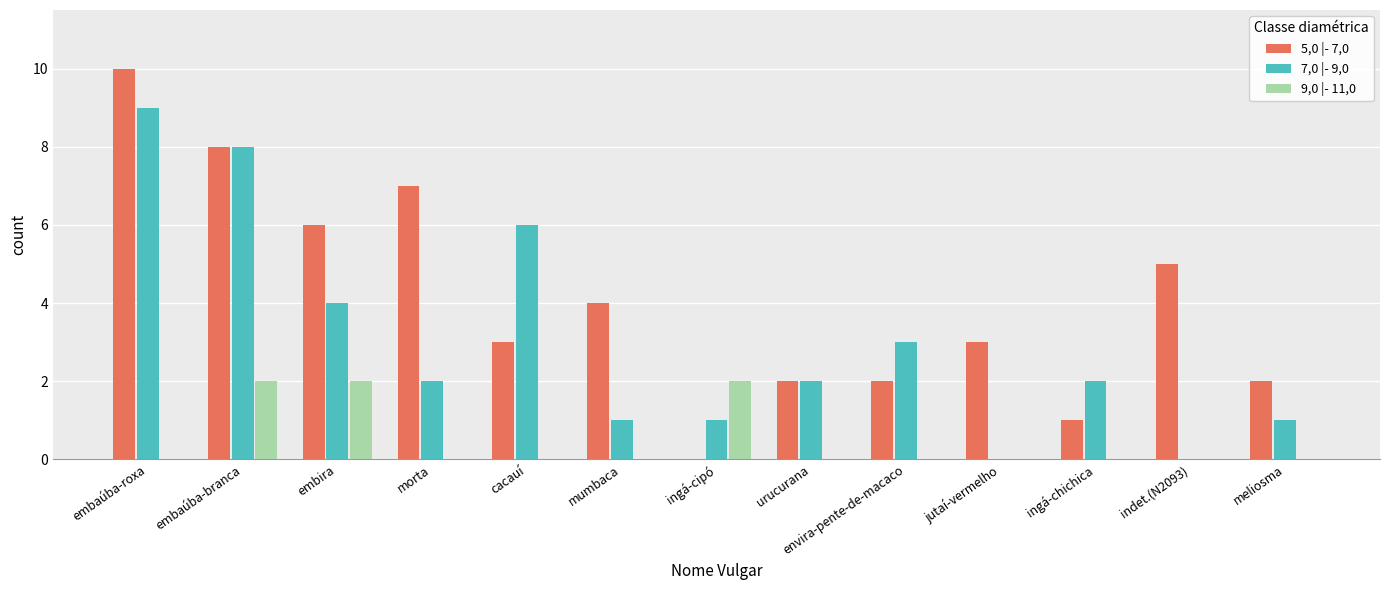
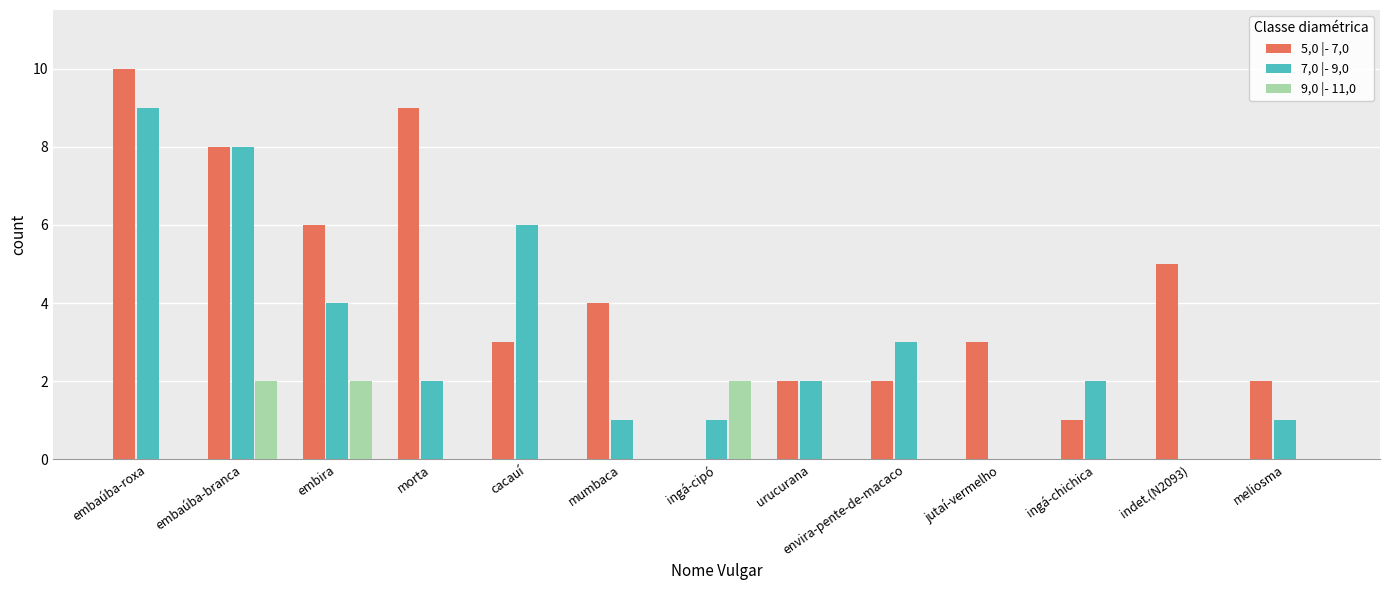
  {
    "5,0 |- 7,0": {
      "embaúba-roxa": 10,
      "embaúba-branca": 8,
      "embira": 6,
-     "morta": 7,
+     "morta": 9,
      "cacauí": 3,
      "mumbaca": 4,
      "ingá-cipó": 0,
      "urucurana": 2,
      "envira-pente-de-macaco": 2,
      "jutaí-vermelho": 3,
      "ingá-chichica": 1,
      "indet.(N2093)": 5,
      "meliosma": 2
    },
    "7,0 |- 9,0": {
      "embaúba-roxa": 9,
      "embaúba-branca": 8,
      "embira": 4,
      "morta": 2,
      "cacauí": 6,
      "mumbaca": 1,
      "ingá-cipó": 1,
      "urucurana": 2,
      "envira-pente-de-macaco": 3,
      "jutaí-vermelho": 0,
      "ingá-chichica": 2,
      "indet.(N2093)": 0,
      "meliosma": 1
    },
    "9,0 |- 11,0": {
      "embaúba-roxa": 0,
      "embaúba-branca": 2,
      "embira": 2,
      "morta": 0,
      "cacauí": 0,
      "mumbaca": 0,
      "ingá-cipó": 2,
      "urucurana": 0,
      "envira-pente-de-macaco": 0,
      "jutaí-vermelho": 0,
      "ingá-chichica": 0,
      "indet.(N2093)": 0,
      "meliosma": 0
    }
  }
